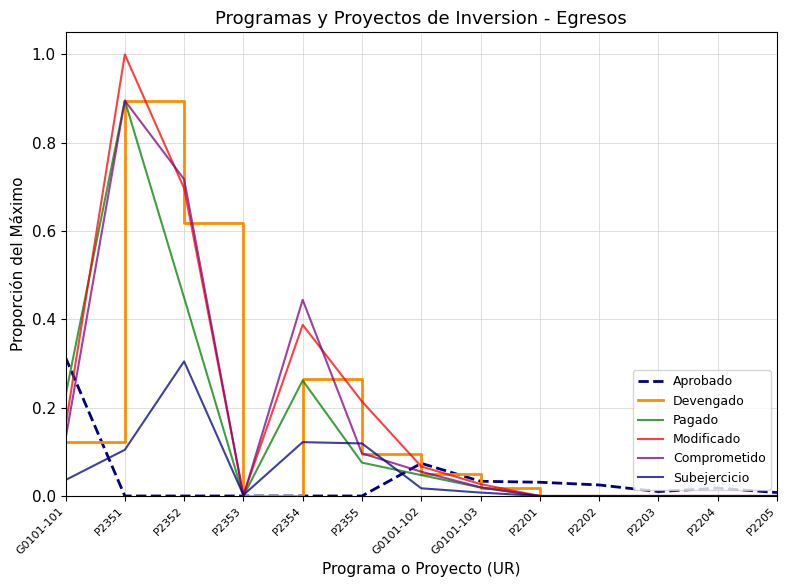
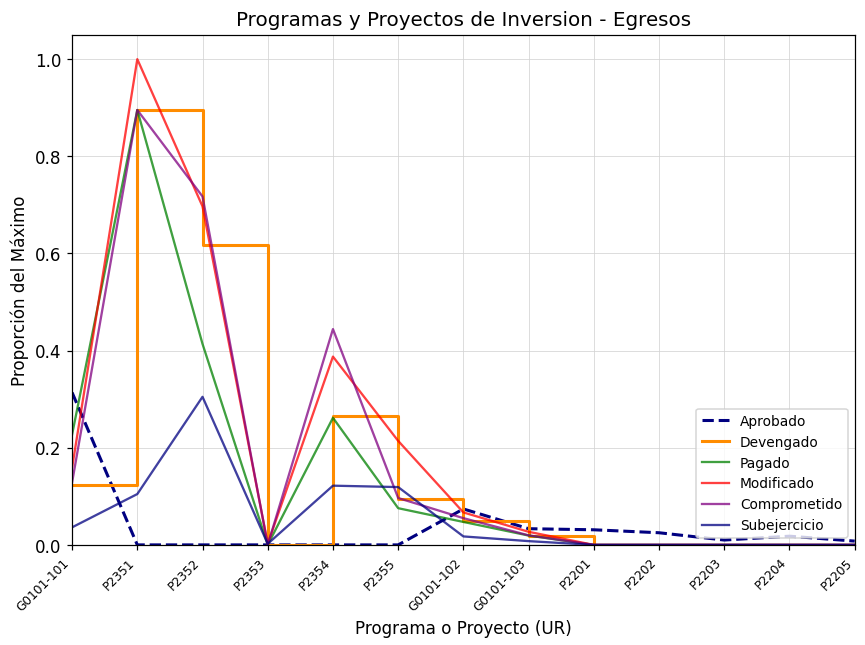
  {
    "Devengado": {
      "P2352": 0.62
    },
    "Pagado": {
      "G0101-101": 0.23,
-     "P2352": 0.45,
+     "P2352": 0.41,
      "P2355": 0.08
    },
    "Modificado": {
      "G0101-101": 0.16,
      "P2351": 1.00,
      "P2352": 0.70,
      "P2354": 0.39,
      "P2355": 0.21,
      "G0101-102": 0.07,
      "G0101-103": 0.03
    },
    "Comprometido": {
      "P2352": 0.72,
      "P2354": 0.44
    }
  }
